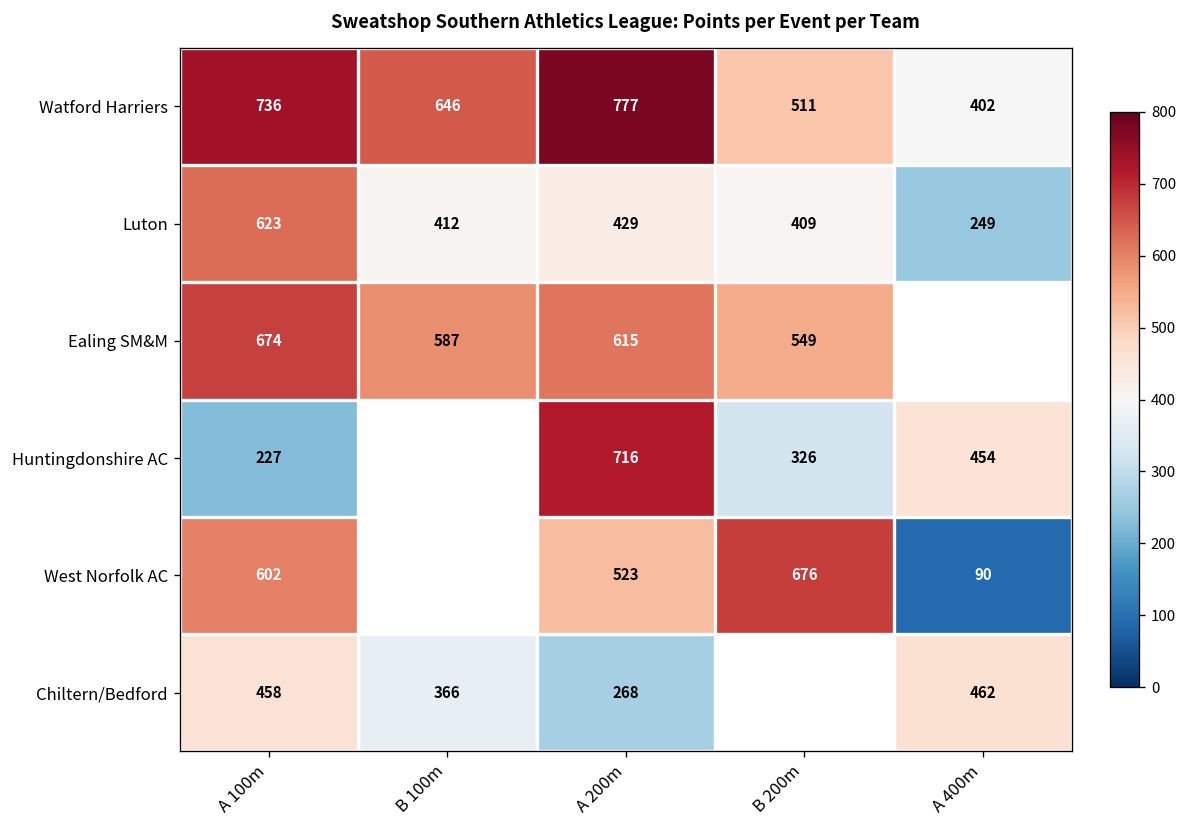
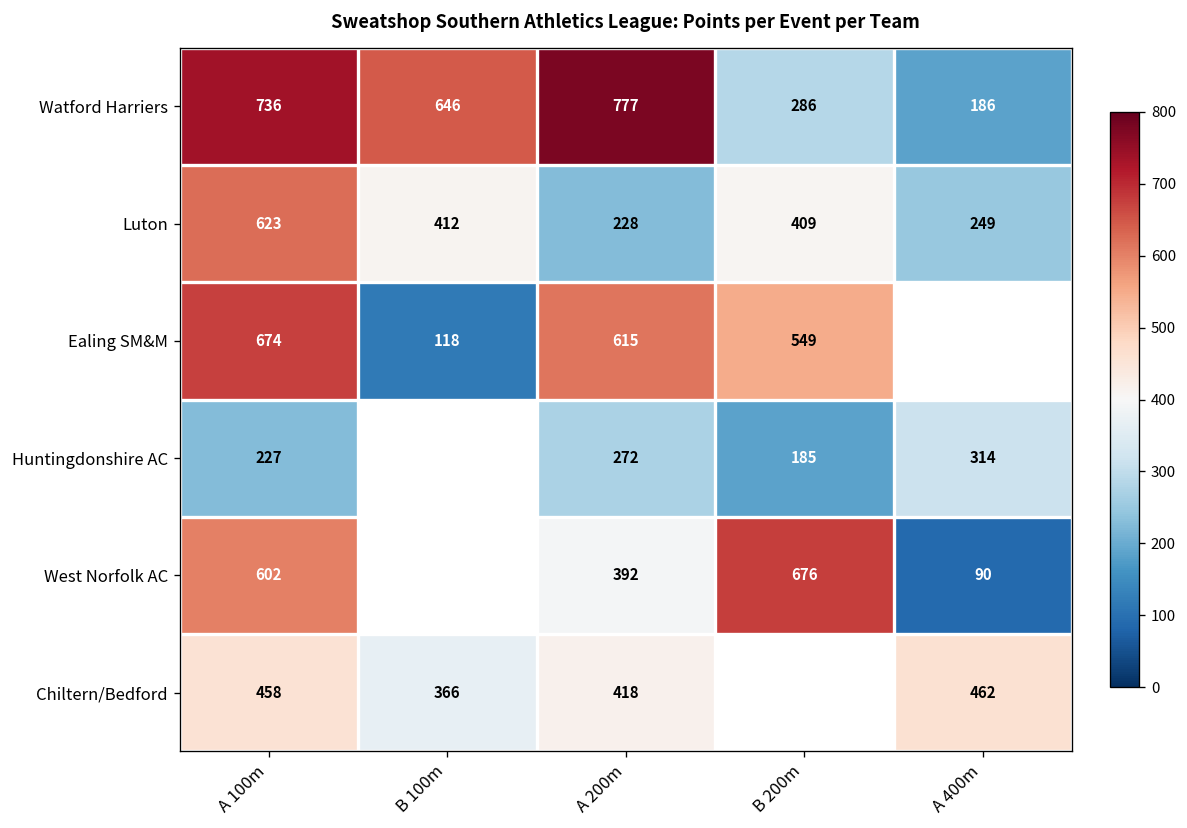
  {
    "Watford Harriers": {
      "A 100m": 736,
      "B 100m": 646,
      "A 200m": 777,
-     "B 200m": 511,
-     "A 400m": 402
+     "B 200m": 286,
+     "A 400m": 186
    },
    "Luton": {
      "A 100m": 623,
      "B 100m": 412,
-     "A 200m": 429,
+     "A 200m": 228,
      "B 200m": 409,
      "A 400m": 249
    },
    "Ealing SM&M": {
      "A 100m": 674,
-     "B 100m": 587,
+     "B 100m": 118,
      "A 200m": 615,
      "B 200m": 549
    },
    "Huntingdonshire AC": {
      "A 100m": 227,
-     "A 200m": 716,
-     "B 200m": 326,
-     "A 400m": 454
+     "A 200m": 272,
+     "B 200m": 185,
+     "A 400m": 314
    },
    "West Norfolk AC": {
      "A 100m": 602,
-     "A 200m": 523,
+     "A 200m": 392,
      "B 200m": 676,
      "A 400m": 90
    },
    "Chiltern/Bedford": {
      "A 100m": 458,
      "B 100m": 366,
-     "A 200m": 268,
+     "A 200m": 418,
      "A 400m": 462
    }
  }
